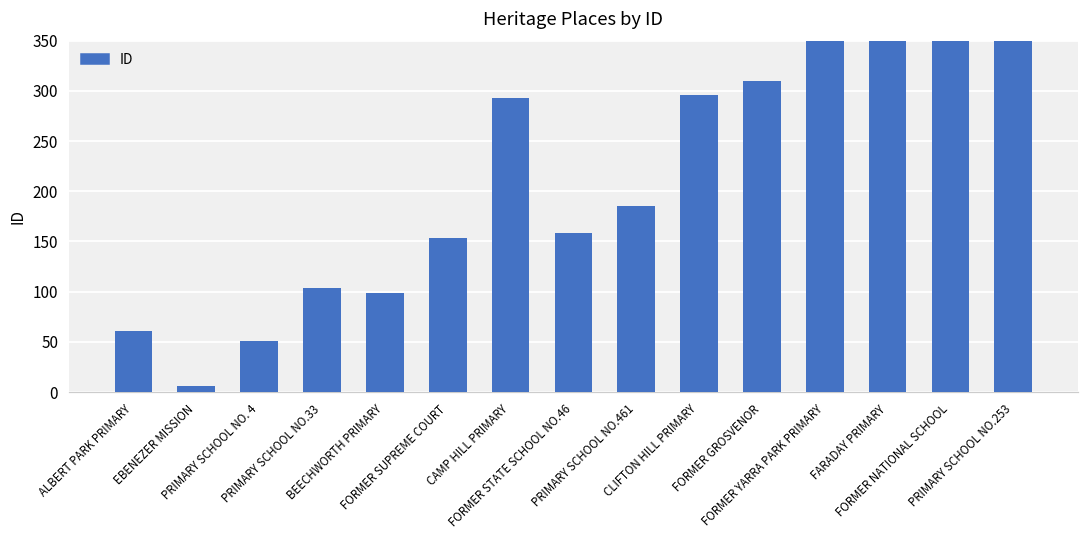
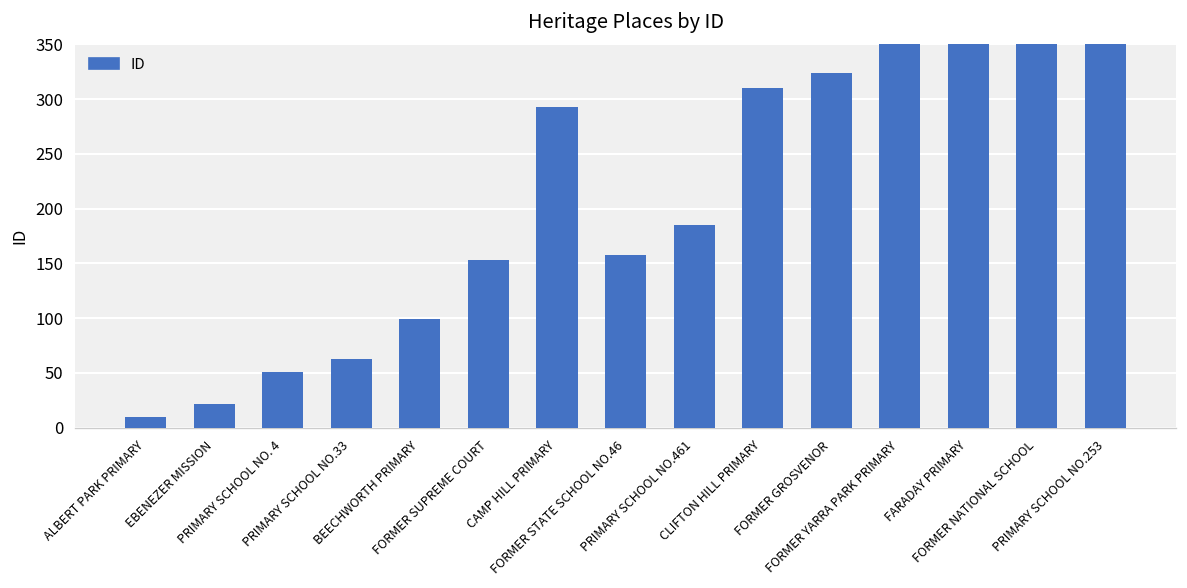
  {
-   "ALBERT PARK PRIMARY": 60,
-   "EBENEZER MISSION": 10,
+   "ALBERT PARK PRIMARY": 10,
+   "EBENEZER MISSION": 20,
    "PRIMARY SCHOOL NO. 4": 50,
-   "PRIMARY SCHOOL NO.33": 100,
+   "PRIMARY SCHOOL NO.33": 60,
    "BEECHWORTH PRIMARY": 100,
    "FORMER SUPREME COURT": 150,
    "CAMP HILL PRIMARY": 290,
    "FORMER STATE SCHOOL NO.46": 160,
    "PRIMARY SCHOOL NO.461": 190,
-   "CLIFTON HILL PRIMARY": 300,
-   "FORMER GROSVENOR": 310
+   "CLIFTON HILL PRIMARY": 310,
+   "FORMER GROSVENOR": 320
  }
